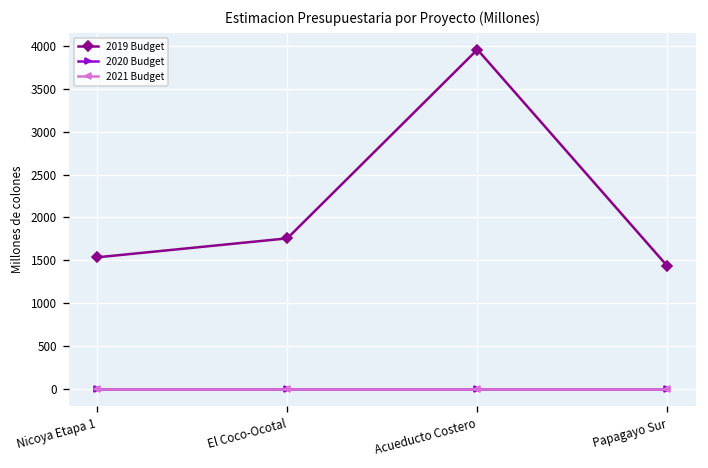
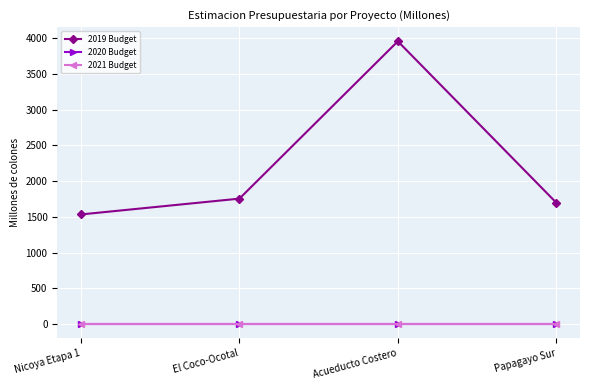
  {
    "2019 Budget": {
      "Nicoya Etapa 1": 1500,
      "El Coco-Ocotal": 1800,
      "Acueducto Costero": 4000,
-     "Papagayo Sur": 1400
+     "Papagayo Sur": 1700
    },
    "2021 Budget": {
      "Nicoya Etapa 1": 0,
      "El Coco-Ocotal": 0,
      "Acueducto Costero": 0,
      "Papagayo Sur": 0
    }
  }
